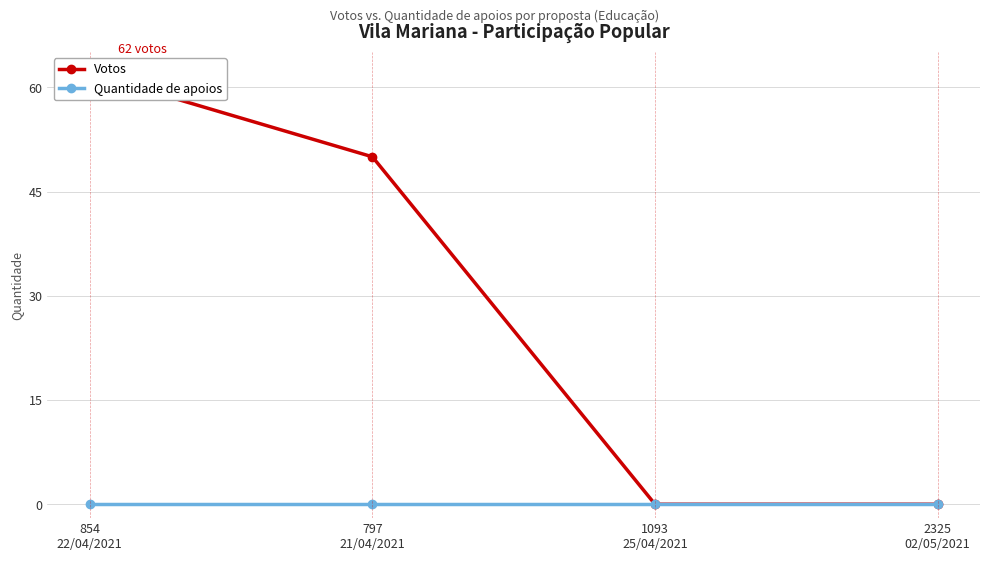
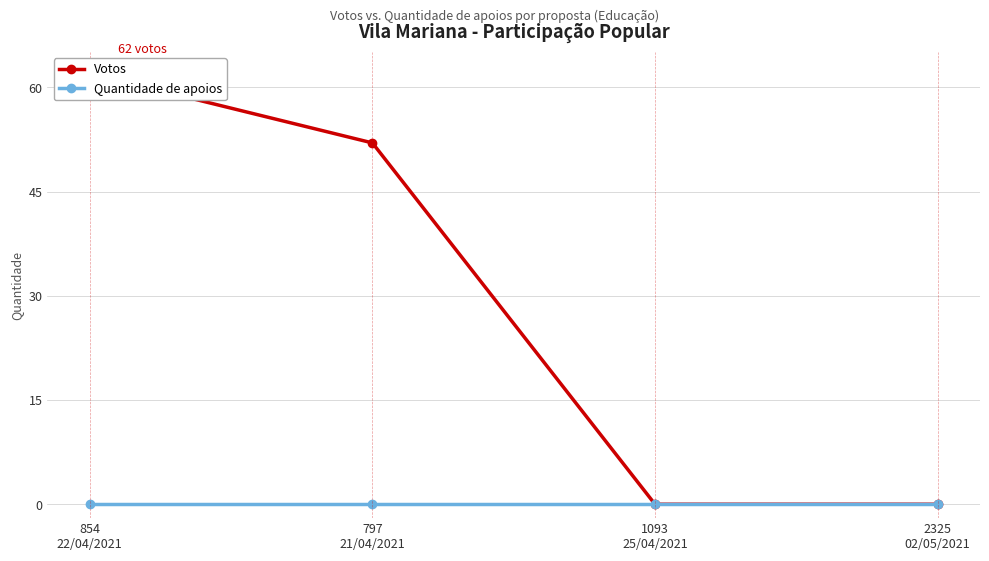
  {
    "Votos": {
-     "797 21/04/2021": 50
+     "797 21/04/2021": 52
    },
    "Quantidade de apoios": {
      "854 22/04/2021": 0,
      "797 21/04/2021": 0
    }
  }
